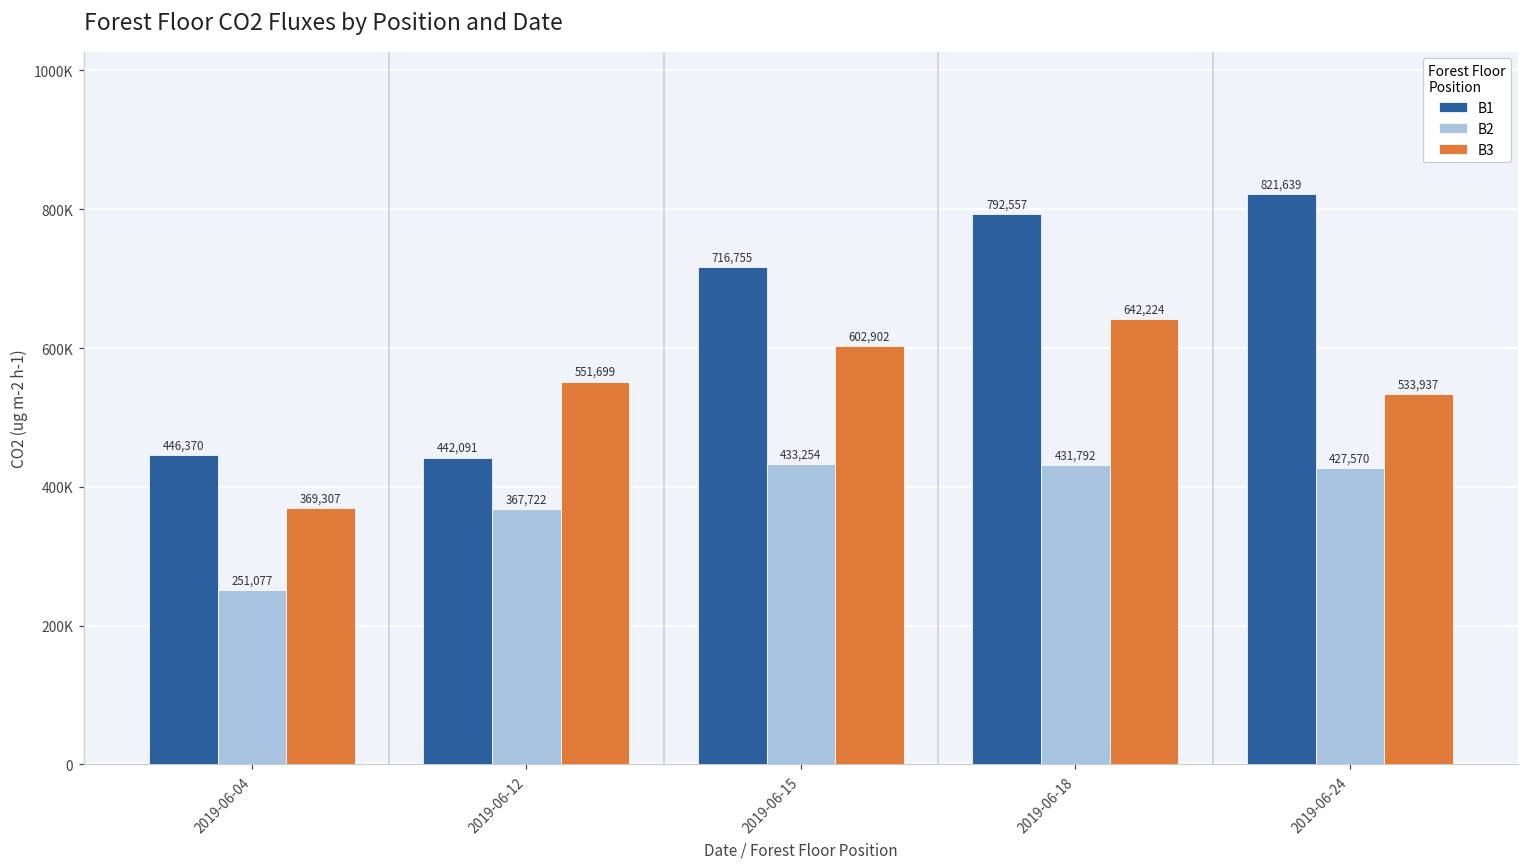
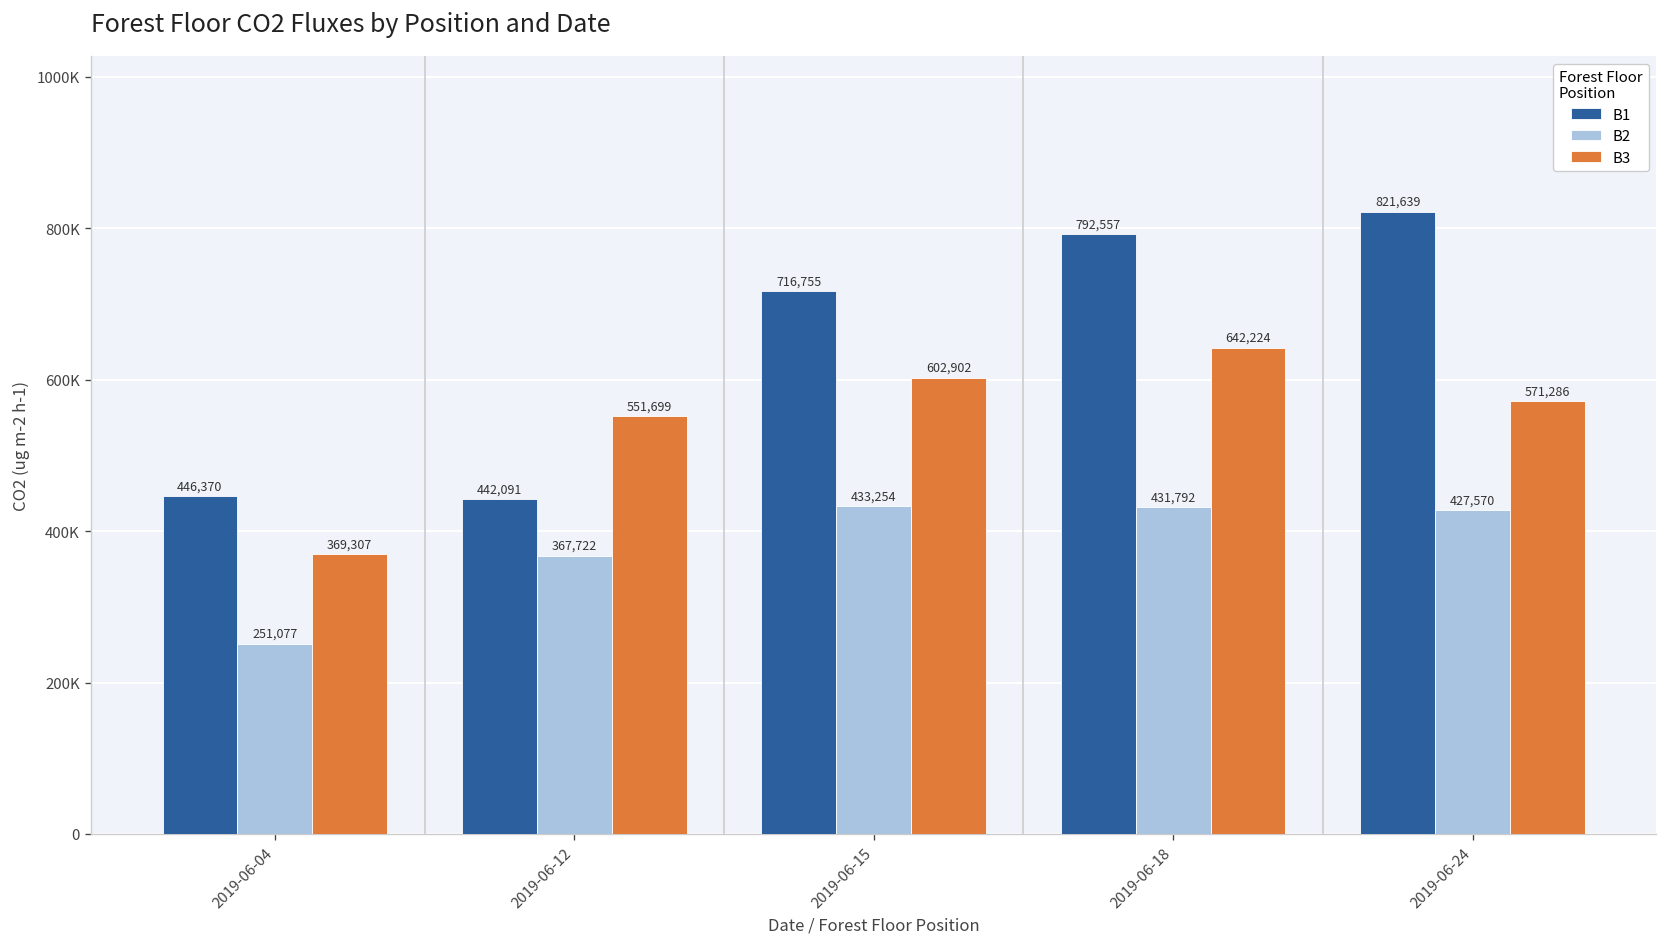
  {
    "B1": {
      "2019-06-04": "446,370",
      "2019-06-12": "442,091",
      "2019-06-15": "716,755",
      "2019-06-18": "792,557",
      "2019-06-24": "821,639"
    },
    "B2": {
      "2019-06-04": "251,077",
      "2019-06-12": "367,722",
      "2019-06-15": "433,254",
      "2019-06-18": "431,792",
      "2019-06-24": "427,570"
    },
    "B3": {
      "2019-06-04": "369,307",
      "2019-06-12": "551,699",
      "2019-06-15": "602,902",
      "2019-06-18": "642,224",
-     "2019-06-24": "533,937"
+     "2019-06-24": "571,286"
    }
  }
